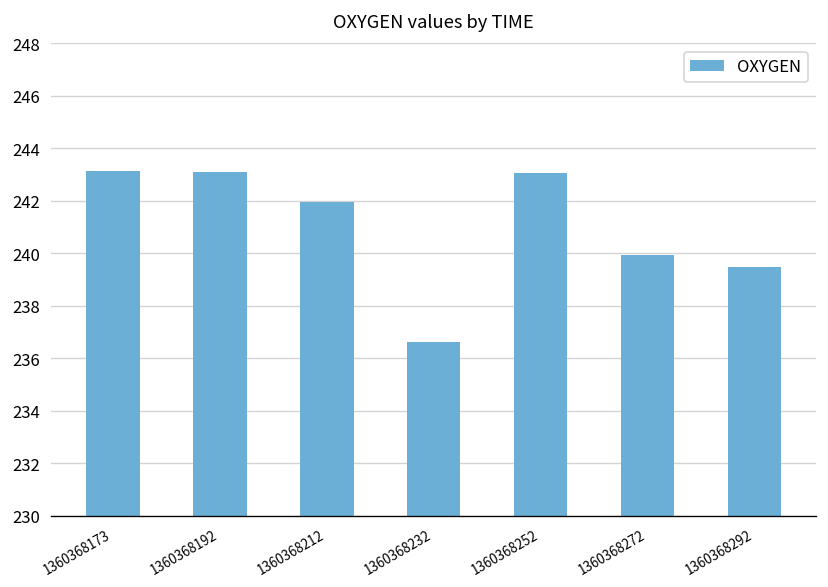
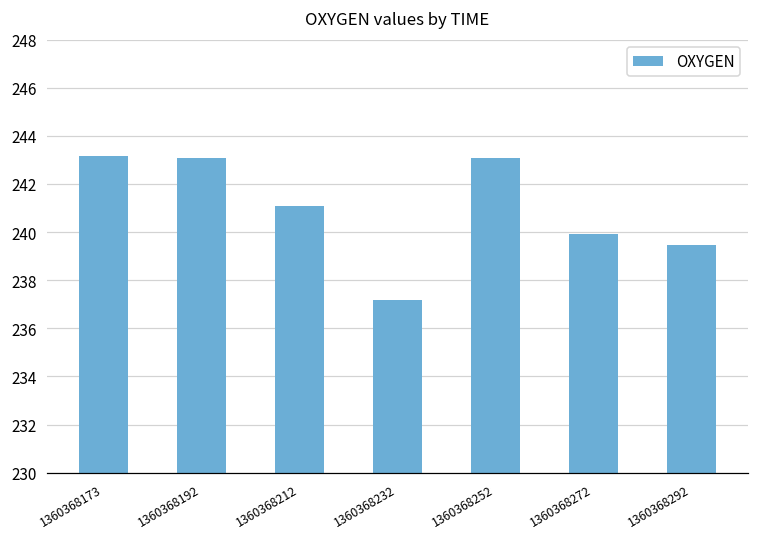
  {
    "1360368173": 243.1,
    "1360368192": 243.1,
-   "1360368212": 242.0,
-   "1360368232": 236.6,
+   "1360368212": 241.1,
+   "1360368232": 237.2,
    "1360368252": 243.1,
    "1360368272": 239.9,
    "1360368292": 239.5
  }
